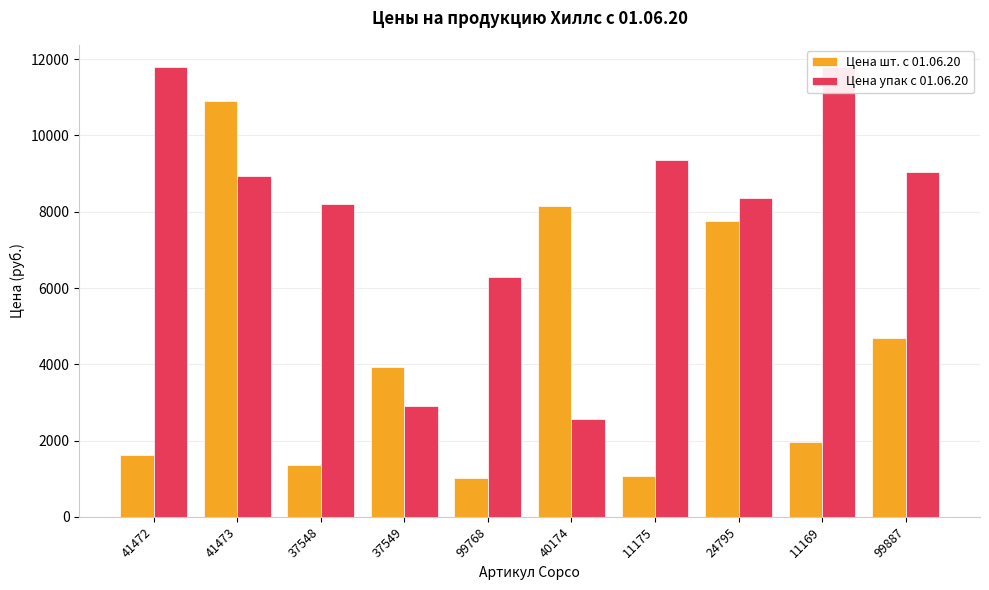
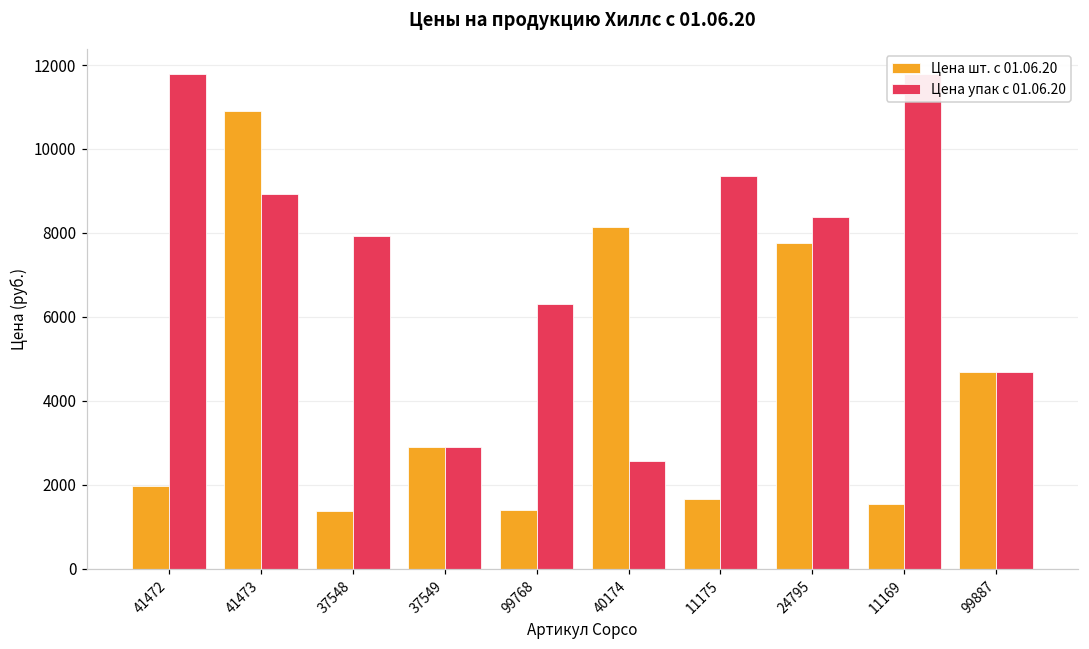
  {
    "Цена шт. с 01.06.20": {
-     "41472": 1600,
+     "41472": 2000,
      "41473": 10900,
      "37548": 1400,
-     "37549": 3900,
-     "99768": 1000,
+     "37549": 2900,
+     "99768": 1400,
      "40174": 8100,
-     "11175": 1100,
+     "11175": 1600,
      "24795": 7700,
-     "11169": 2000,
+     "11169": 1500,
      "99887": 4700
    },
    "Цена упак с 01.06.20": {
      "41472": 11800,
      "41473": 8900,
-     "37548": 8200,
+     "37548": 7900,
      "37549": 2900,
      "99768": 6300,
      "40174": 2600,
      "11175": 9400,
      "24795": 8400,
-     "99887": 9000
+     "99887": 4700
    }
  }
